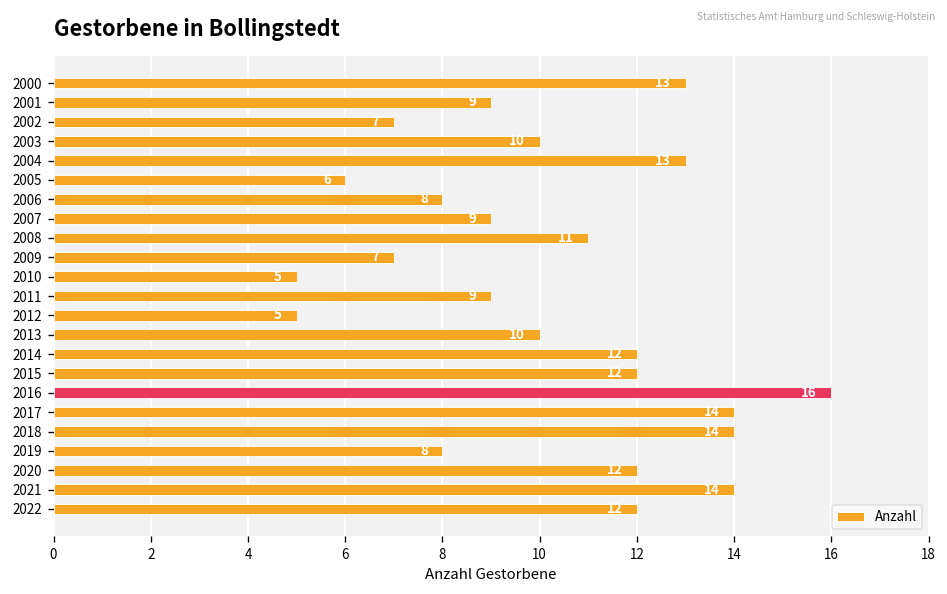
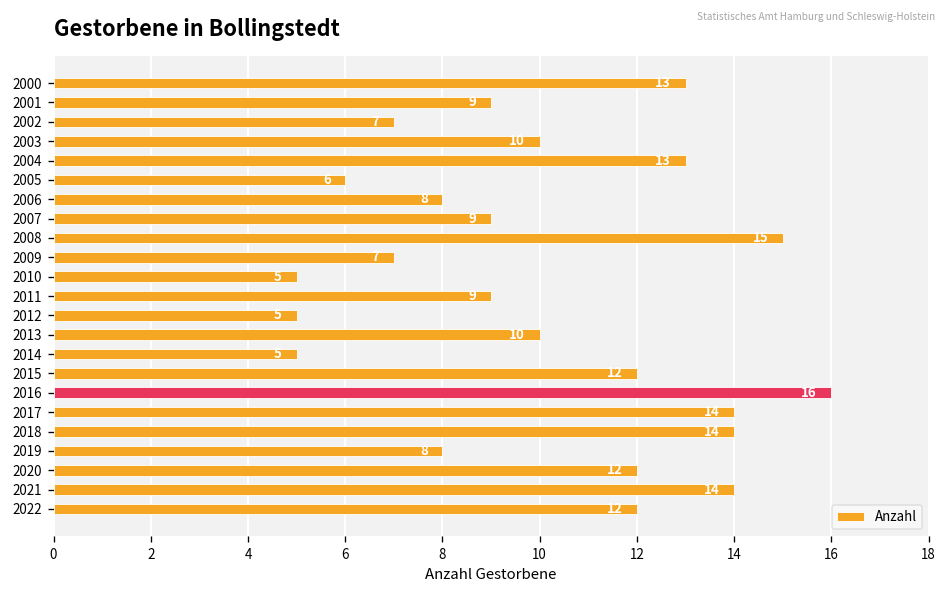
  {
    "2001": 9,
    "2005": 6,
    "2006": 8,
    "2007": 9,
-   "2008": 11,
+   "2008": 15,
    "2010": 5,
    "2011": 9,
    "2012": 5,
    "2013": 10,
-   "2014": 12,
+   "2014": 5,
    "2016": 16,
    "2017": 14,
    "2018": 14,
    "2019": 8,
    "2021": 14
  }
